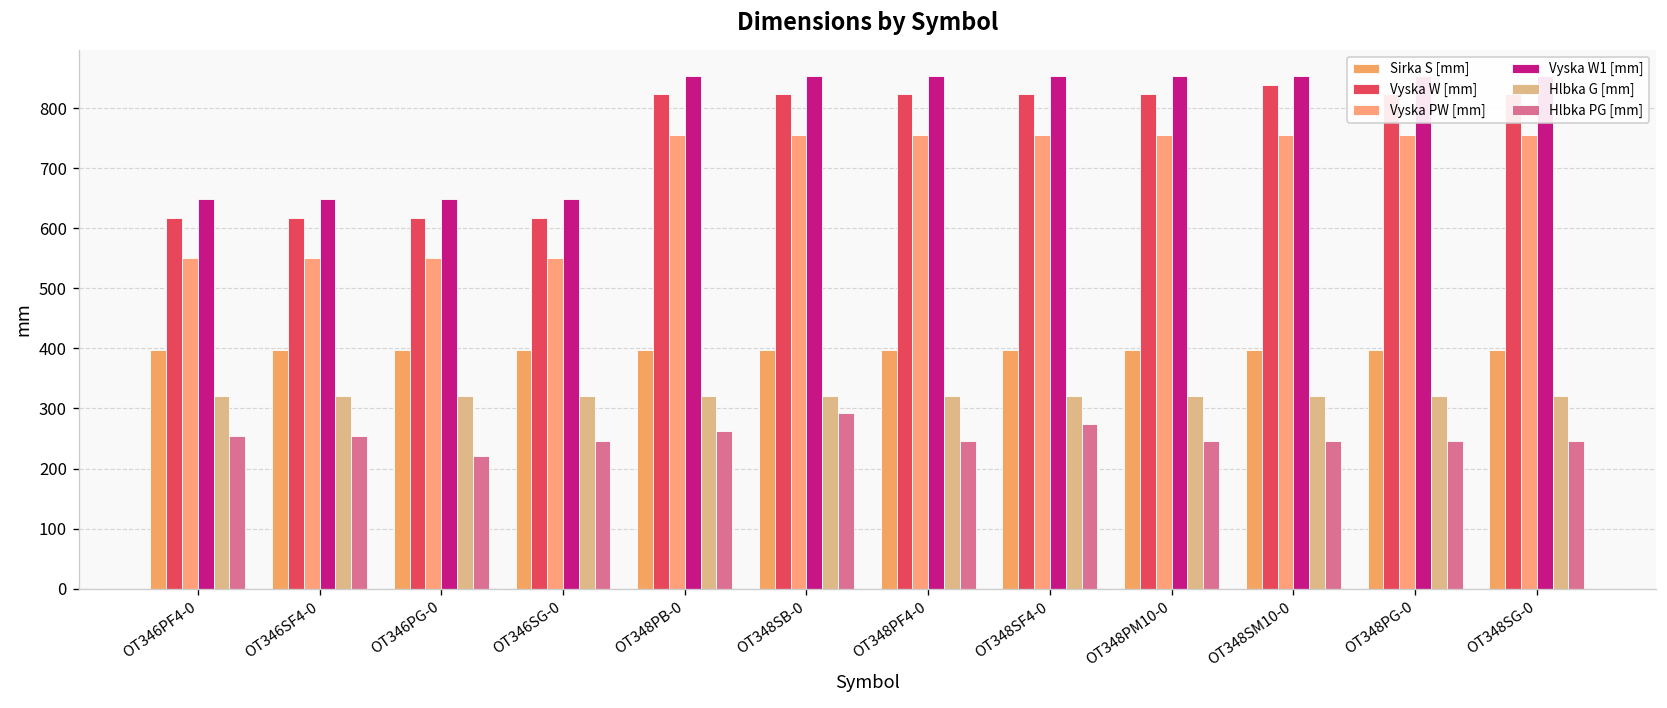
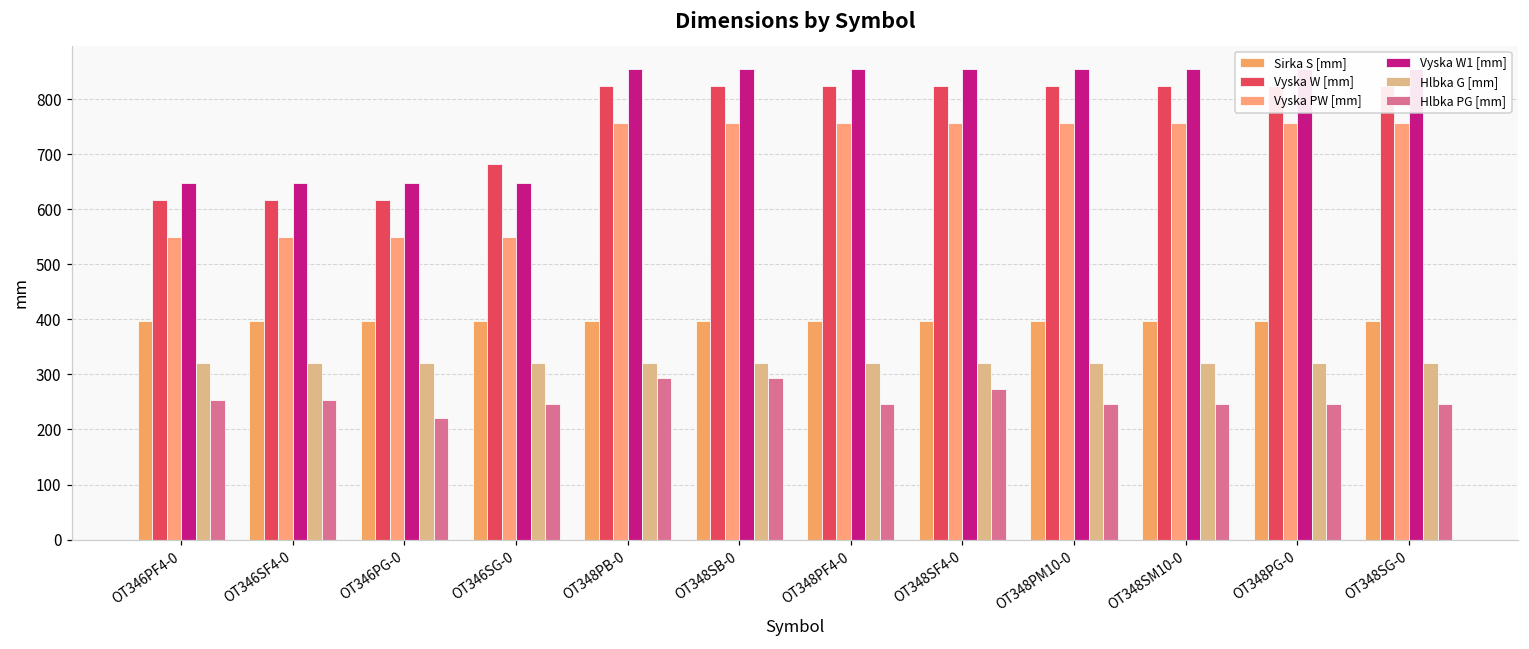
  {
    "Vyska W [mm]": {
      "OT346PF4-0": 620,
      "OT346SF4-0": 620,
      "OT346PG-0": 620,
-     "OT346SG-0": 620,
+     "OT346SG-0": 680,
      "OT348PB-0": 820,
      "OT348SB-0": 820,
      "OT348PF4-0": 820,
      "OT348SF4-0": 820,
      "OT348PM10-0": 820,
-     "OT348SM10-0": 840
+     "OT348SM10-0": 820
    },
    "Vyska W1 [mm]": {
      "OT346PF4-0": 650,
      "OT346SF4-0": 650,
      "OT346PG-0": 650,
      "OT346SG-0": 650,
      "OT348PB-0": 850,
      "OT348SB-0": 850,
      "OT348PF4-0": 850,
      "OT348SF4-0": 850,
      "OT348PM10-0": 850,
      "OT348SM10-0": 850
    },
    "Hlbka PG [mm]": {
      "OT346PF4-0": 250,
      "OT346SF4-0": 250,
      "OT346PG-0": 220,
      "OT346SG-0": 250,
-     "OT348PB-0": 260,
+     "OT348PB-0": 290,
      "OT348SB-0": 290,
      "OT348PF4-0": 250,
      "OT348SF4-0": 270,
      "OT348PM10-0": 250,
      "OT348SM10-0": 250,
      "OT348PG-0": 250,
      "OT348SG-0": 250
    }
  }
